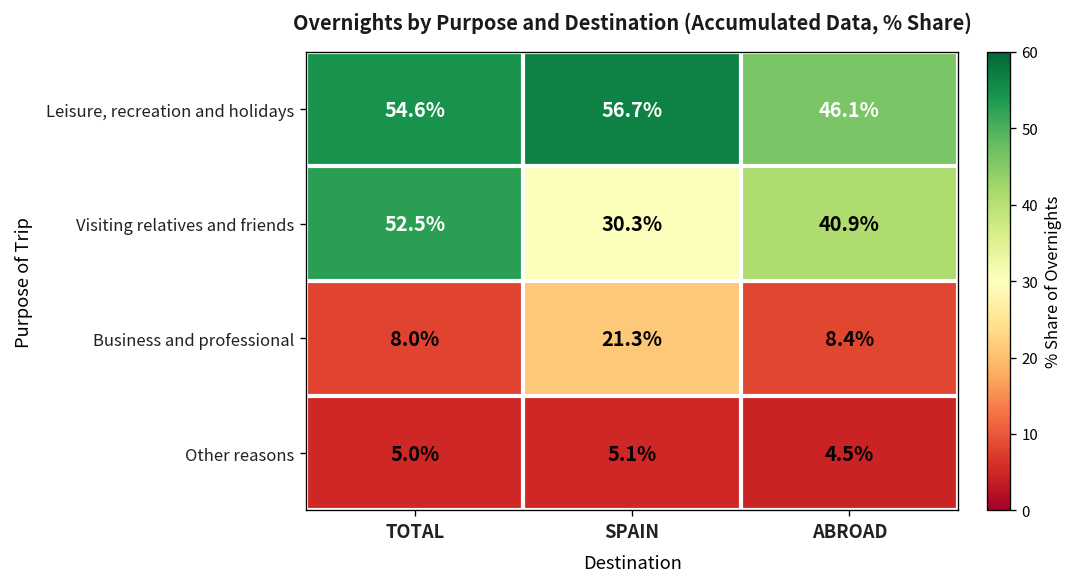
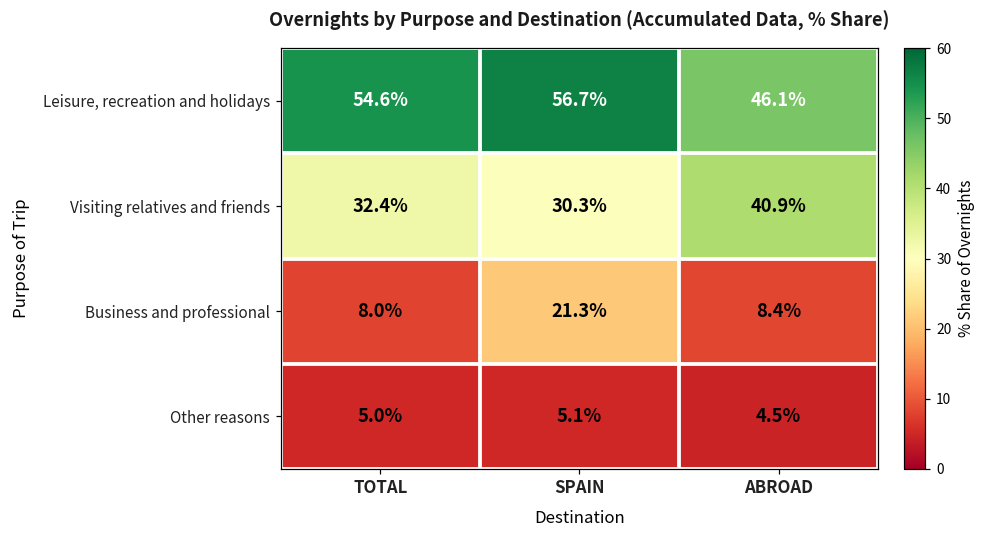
  {
    "Leisure, recreation and holidays": {
      "TOTAL": "54.6%",
      "SPAIN": "56.7%",
      "ABROAD": "46.1%"
    },
    "Visiting relatives and friends": {
-     "TOTAL": "52.5%",
+     "TOTAL": "32.4%",
      "SPAIN": "30.3%",
      "ABROAD": "40.9%"
    },
    "Business and professional": {
      "TOTAL": "8.0%",
      "SPAIN": "21.3%",
      "ABROAD": "8.4%"
    },
    "Other reasons": {
      "TOTAL": "5.0%",
      "SPAIN": "5.1%",
      "ABROAD": "4.5%"
    }
  }
